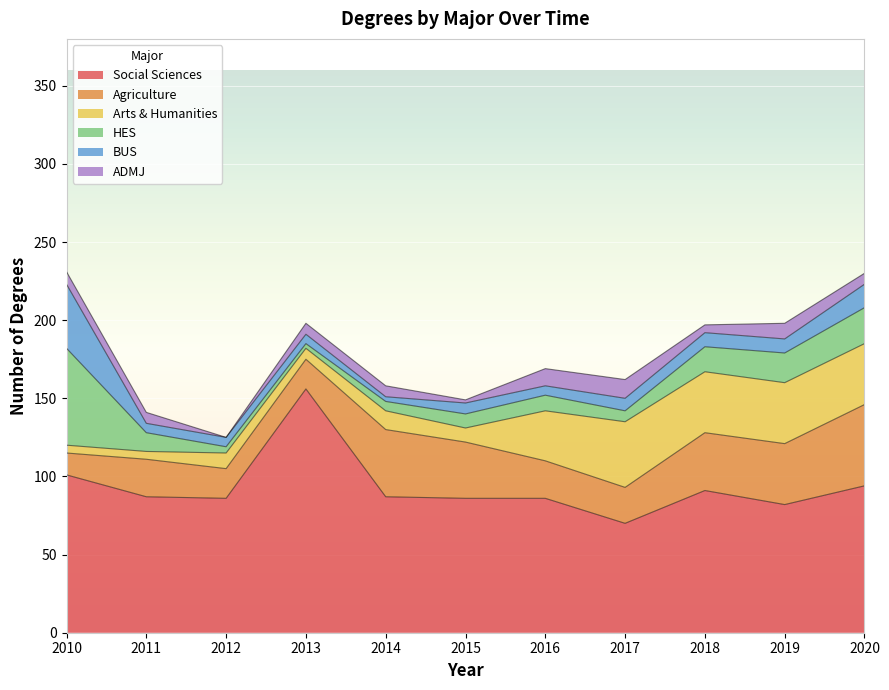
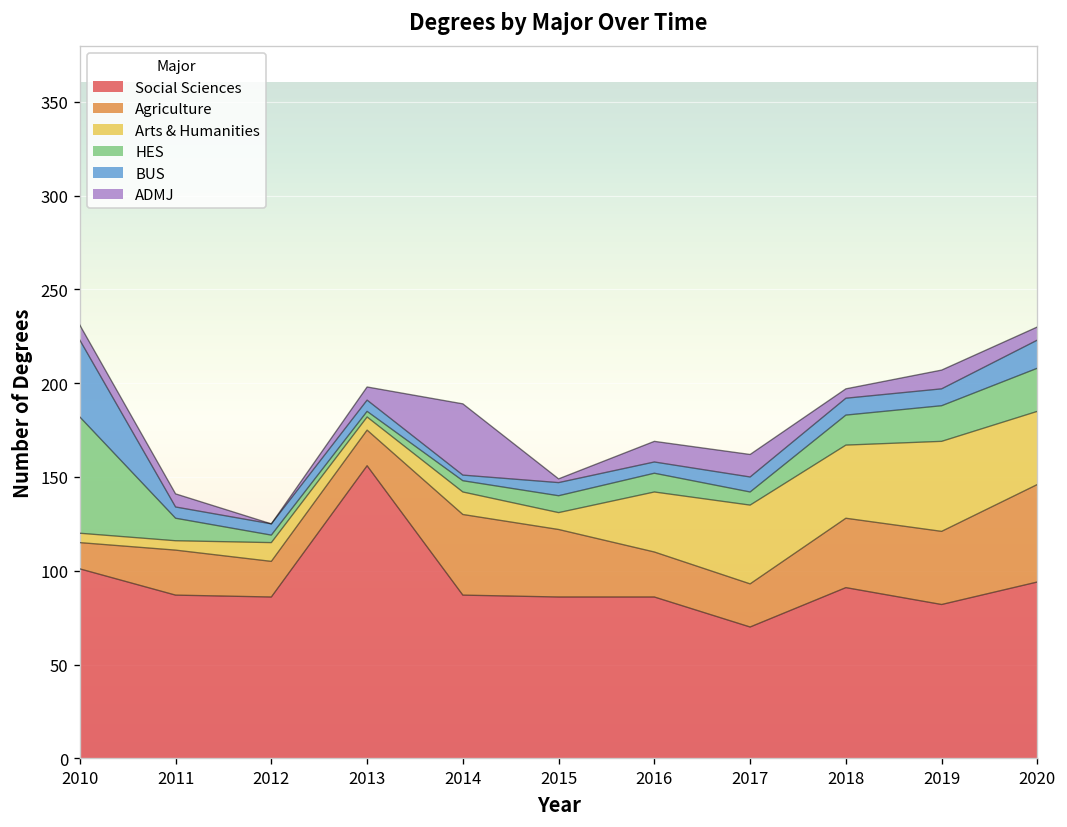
  {
    "Social Sciences": {
      "2010": 101,
      "2011": 87,
      "2012": 86,
      "2013": 156,
      "2014": 87,
      "2015": 86,
      "2016": 86,
      "2017": 70,
      "2018": 91,
      "2019": 82,
      "2020": 94
    },
    "Agriculture": {
      "2010": 14,
      "2011": 24,
      "2012": 19,
      "2013": 19,
      "2014": 43,
      "2015": 36,
      "2016": 24,
      "2017": 23,
      "2018": 37,
      "2019": 39,
      "2020": 52
    },
    "Arts & Humanities": {
      "2010": 5,
      "2011": 5,
      "2012": 10,
      "2013": 7,
      "2014": 12,
      "2015": 9,
      "2016": 32,
      "2017": 42,
      "2018": 39,
-     "2019": 39,
+     "2019": 48,
      "2020": 39
    },
    "HES": {
      "2010": 62,
      "2011": 12,
      "2012": 4,
      "2013": 3,
      "2014": 6,
      "2015": 9,
      "2016": 10,
      "2017": 7,
      "2018": 16,
      "2019": 19,
      "2020": 23
    },
    "BUS": {
      "2010": 41,
      "2011": 6,
      "2013": 6,
      "2014": 3,
      "2015": 7,
      "2016": 6,
      "2017": 8,
      "2018": 9,
      "2019": 9,
      "2020": 15
    },
    "ADMJ": {
      "2010": 8,
      "2011": 7,
      "2013": 7,
-     "2014": 7,
+     "2014": 38,
      "2015": 2,
      "2016": 11,
      "2017": 12,
      "2018": 5,
      "2019": 10,
      "2020": 7
    }
  }
